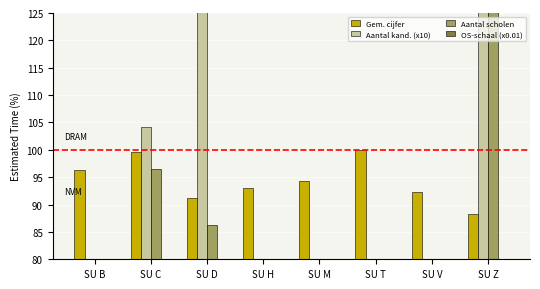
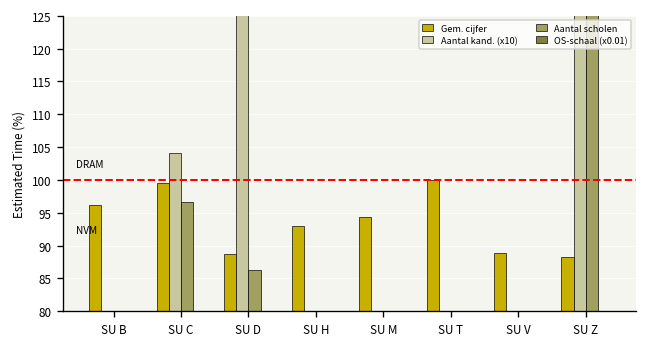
  {
    "Gem. cijfer": {
      "SU B": 96,
      "SU C": 100,
-     "SU D": 91,
+     "SU D": 89,
      "SU H": 93,
      "SU M": 94,
      "SU T": 100,
-     "SU V": 92,
+     "SU V": 89,
      "SU Z": 88
    },
    "Aantal kand. (x10)": {
      "SU C": 104
    }
  }
